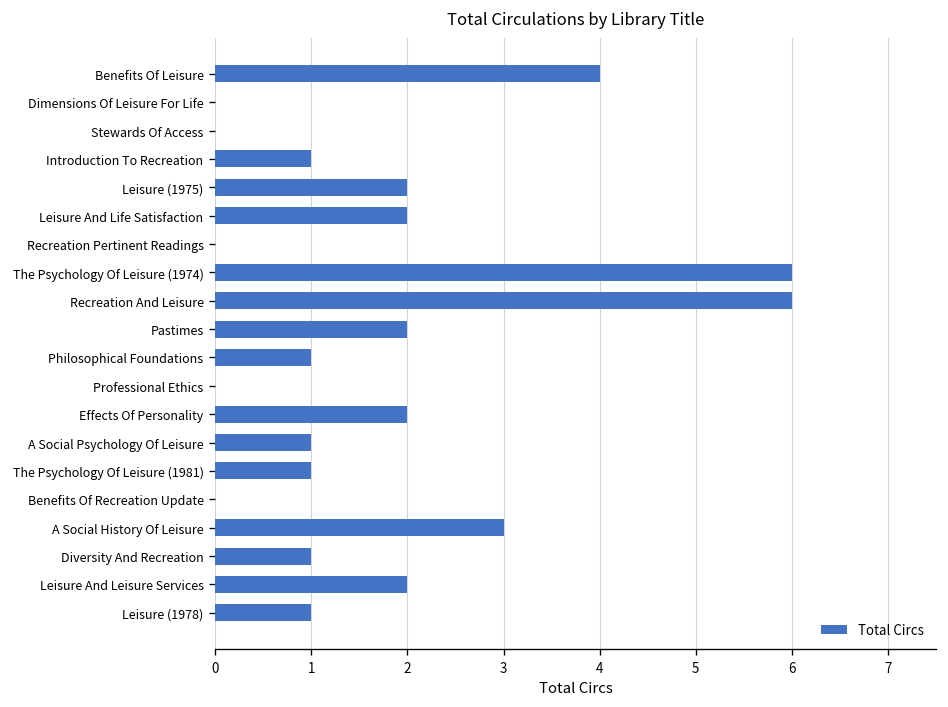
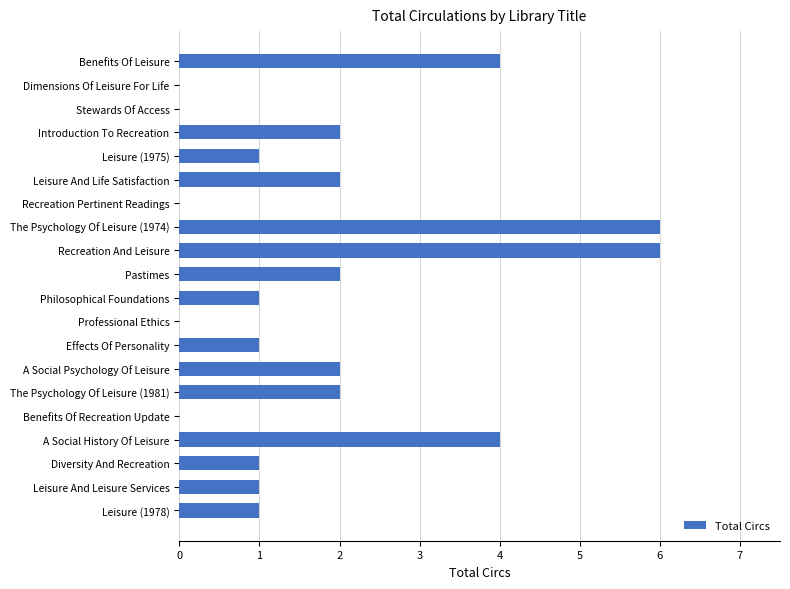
  {
    "Benefits Of Leisure": 4,
    "Dimensions Of Leisure For Life": 0,
    "Stewards Of Access": 0,
-   "Introduction To Recreation": 1,
-   "Leisure (1975)": 2,
+   "Introduction To Recreation": 2,
+   "Leisure (1975)": 1,
    "Leisure And Life Satisfaction": 2,
    "Recreation Pertinent Readings": 0,
    "The Psychology Of Leisure (1974)": 6,
    "Recreation And Leisure": 6,
    "Pastimes": 2,
    "Philosophical Foundations": 1,
    "Professional Ethics": 0,
-   "Effects Of Personality": 2,
-   "A Social Psychology Of Leisure": 1,
-   "The Psychology Of Leisure (1981)": 1,
+   "Effects Of Personality": 1,
+   "A Social Psychology Of Leisure": 2,
+   "The Psychology Of Leisure (1981)": 2,
    "Benefits Of Recreation Update": 0,
-   "A Social History Of Leisure": 3,
+   "A Social History Of Leisure": 4,
    "Diversity And Recreation": 1,
-   "Leisure And Leisure Services": 2,
+   "Leisure And Leisure Services": 1,
    "Leisure (1978)": 1
  }
